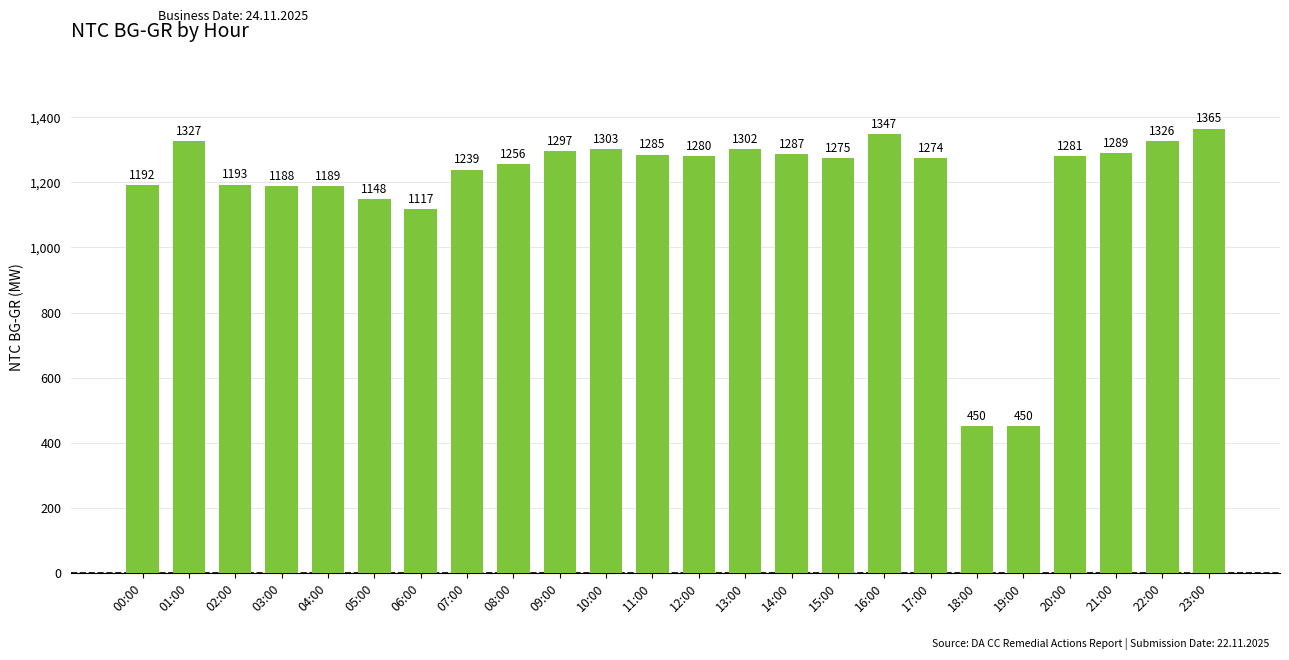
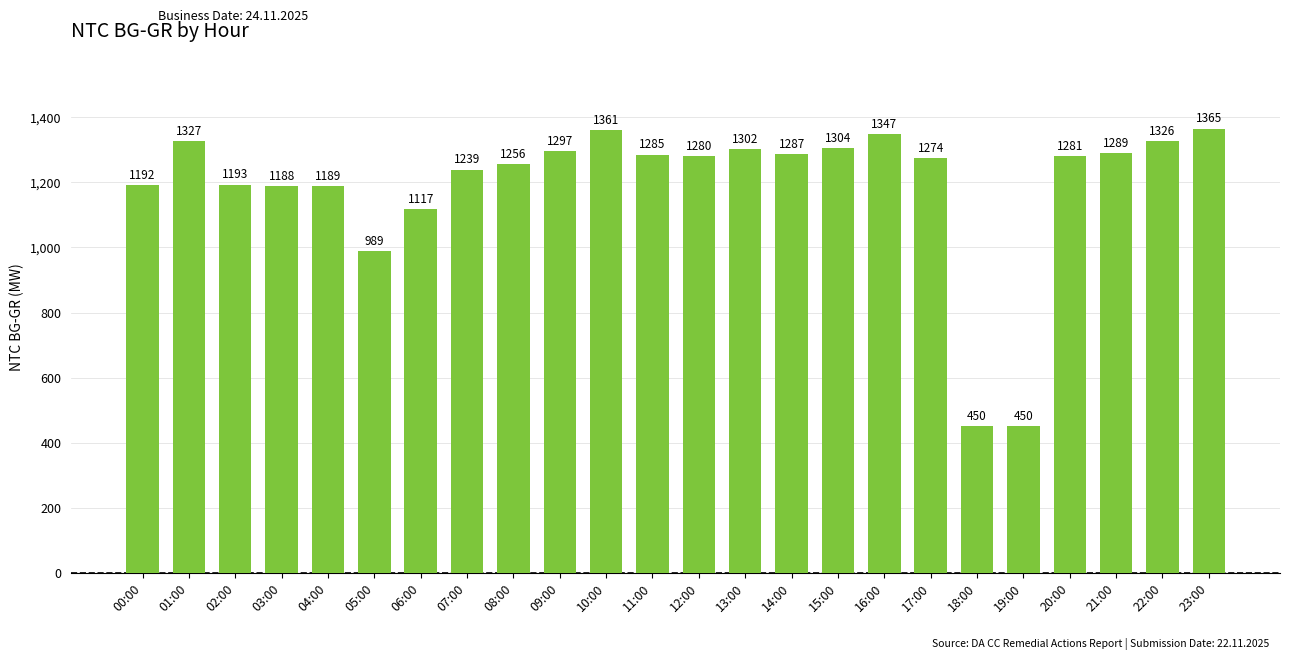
  {
    "00:00": 1192,
    "01:00": 1327,
    "02:00": 1193,
    "03:00": 1188,
    "04:00": 1189,
-   "05:00": 1148,
+   "05:00": 989,
    "06:00": 1117,
    "07:00": 1239,
    "08:00": 1256,
    "09:00": 1297,
-   "10:00": 1303,
+   "10:00": 1361,
    "11:00": 1285,
    "12:00": 1280,
    "13:00": 1302,
    "14:00": 1287,
-   "15:00": 1275,
+   "15:00": 1304,
    "16:00": 1347,
    "17:00": 1274,
    "18:00": 450,
    "19:00": 450,
    "20:00": 1281,
    "21:00": 1289,
    "22:00": 1326,
    "23:00": 1365
  }
